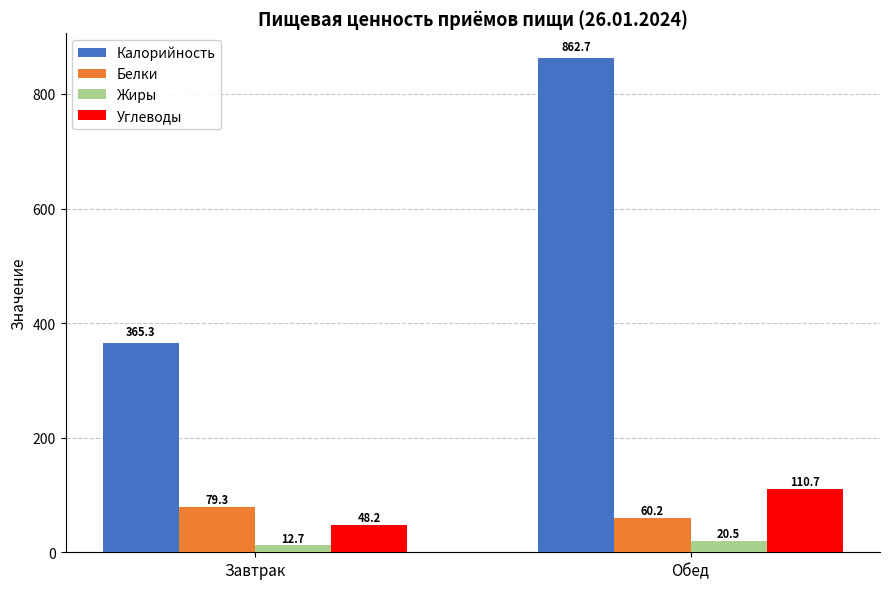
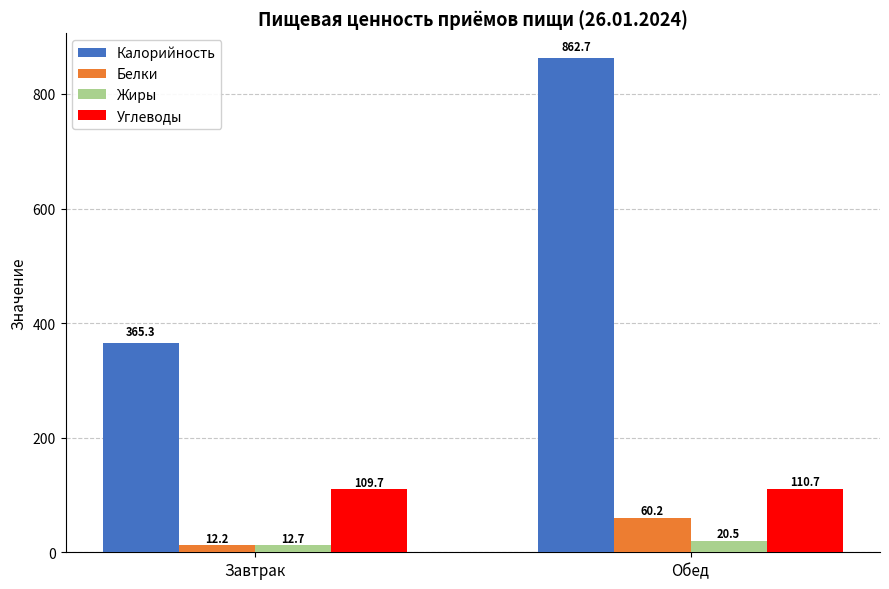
  {
    "Калорийность": {
      "Завтрак": 365.3,
      "Обед": 862.7
    },
    "Белки": {
-     "Завтрак": 79.3,
+     "Завтрак": 12.2,
      "Обед": 60.2
    },
    "Жиры": {
      "Завтрак": 12.7,
      "Обед": 20.5
    },
    "Углеводы": {
-     "Завтрак": 48.2,
+     "Завтрак": 109.7,
      "Обед": 110.7
    }
  }
